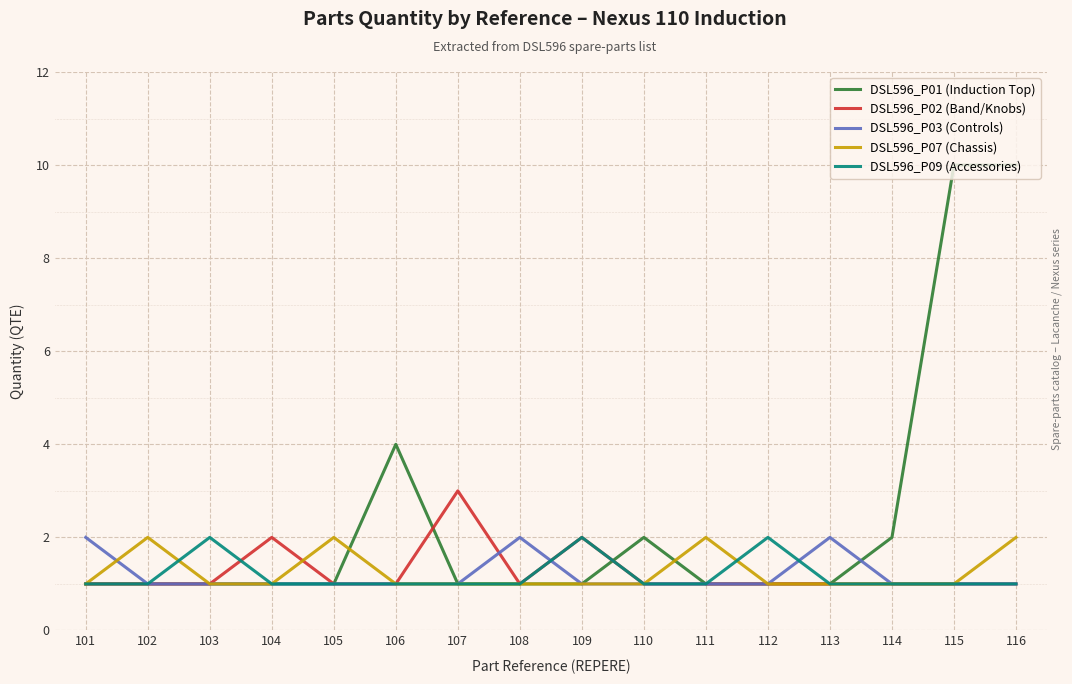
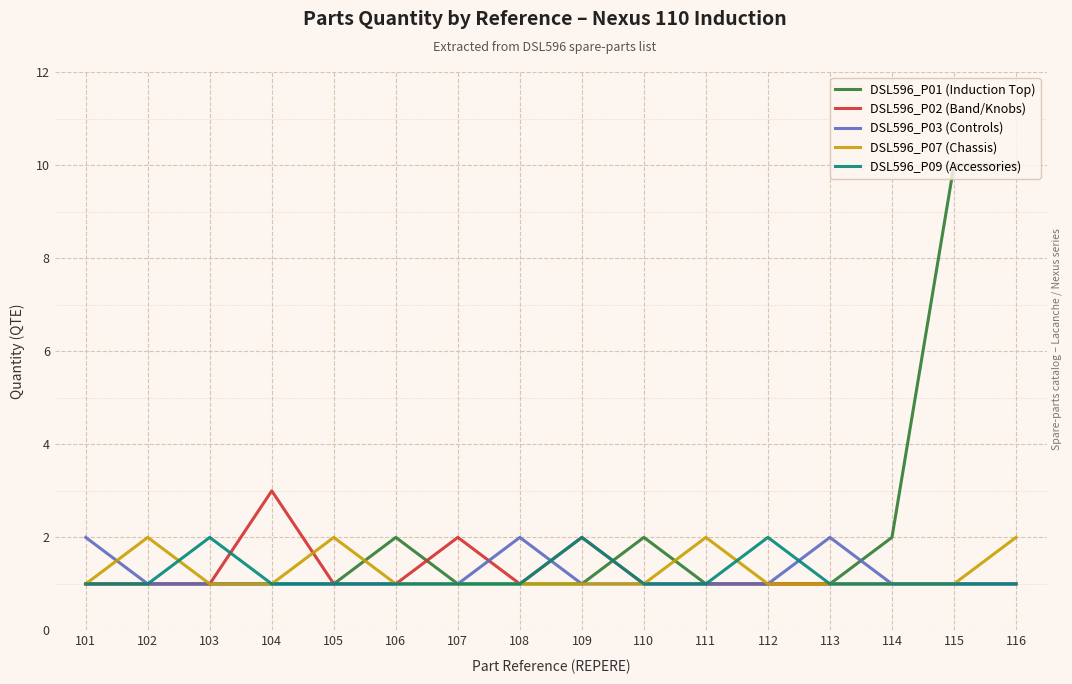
  {
    "DSL596_P01 (Induction Top)": {
-     "106": 4,
+     "106": 2,
      "110": 2,
      "114": 2
    },
    "DSL596_P02 (Band/Knobs)": {
-     "104": 2,
-     "107": 3
+     "104": 3,
+     "107": 2
    },
    "DSL596_P03 (Controls)": {
      "101": 2,
      "108": 2,
      "113": 2
    },
    "DSL596_P07 (Chassis)": {
      "102": 2,
      "105": 2,
      "111": 2,
      "116": 2
    },
    "DSL596_P09 (Accessories)": {
      "103": 2,
      "112": 2
    }
  }
